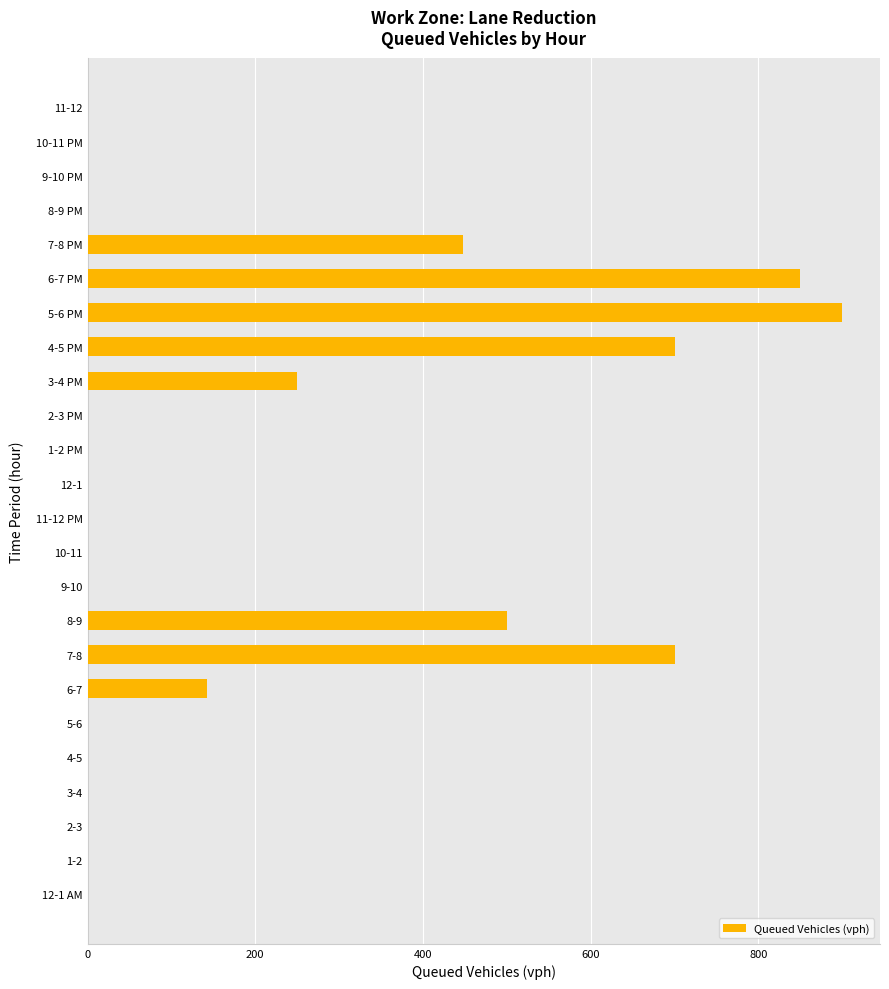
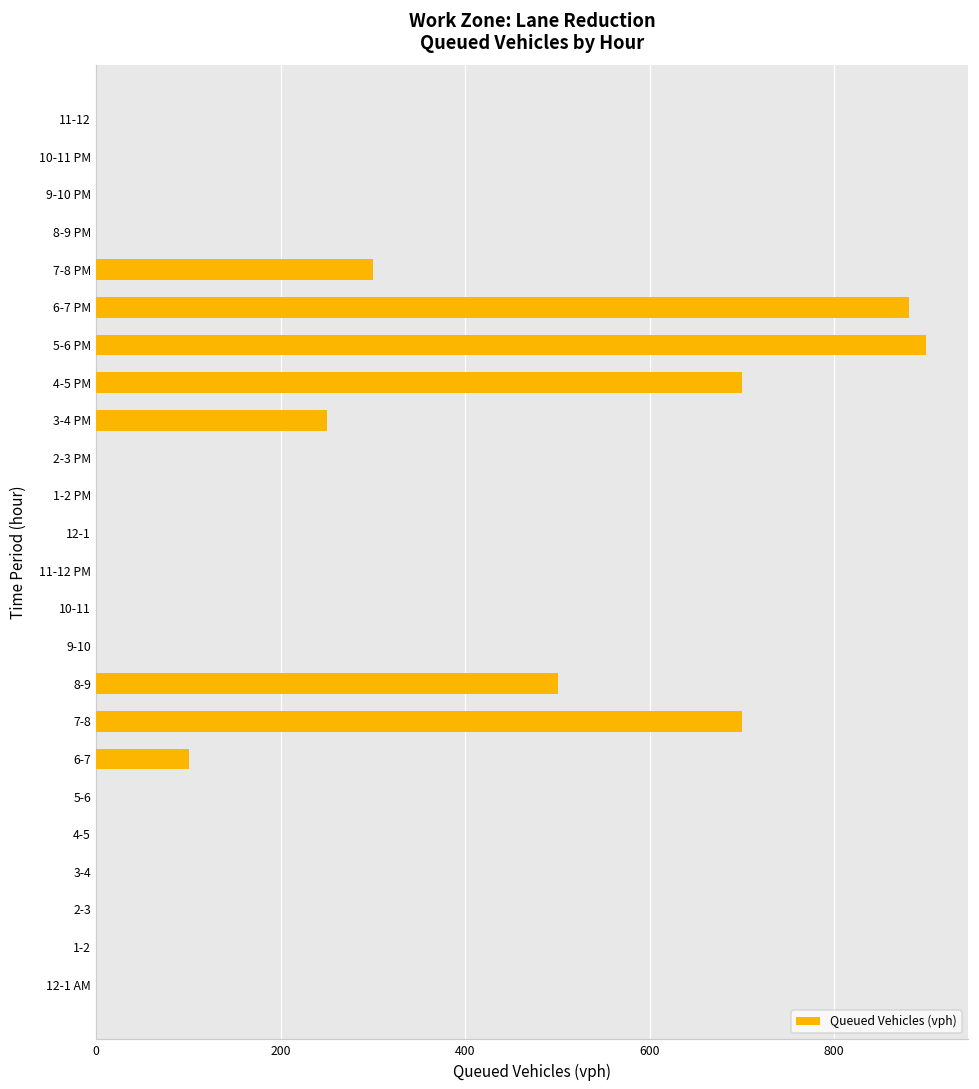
  {
    "11-12": 0,
    "10-11 PM": 0,
    "9-10 PM": 0,
    "8-9 PM": 0,
-   "7-8 PM": 450,
-   "6-7 PM": 850,
+   "7-8 PM": 300,
+   "6-7 PM": 880,
    "5-6 PM": 900,
    "4-5 PM": 700,
    "3-4 PM": 250,
    "2-3 PM": 0,
    "1-2 PM": 0,
    "12-1": 0,
    "11-12 PM": 0,
    "10-11": 0,
    "9-10": 0,
    "8-9": 500,
    "7-8": 700,
-   "6-7": 140,
+   "6-7": 100,
    "5-6": 0,
    "4-5": 0,
    "3-4": 0,
    "2-3": 0,
    "1-2": 0,
    "12-1 AM": 0
  }
